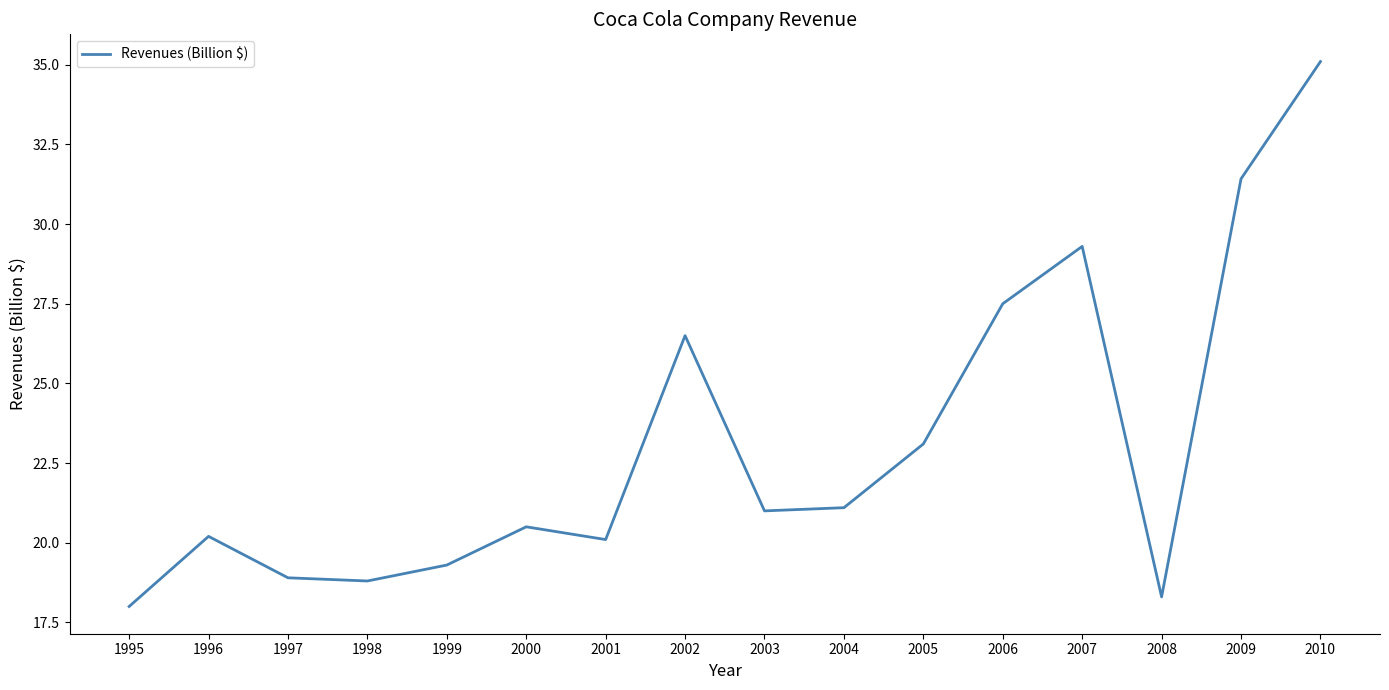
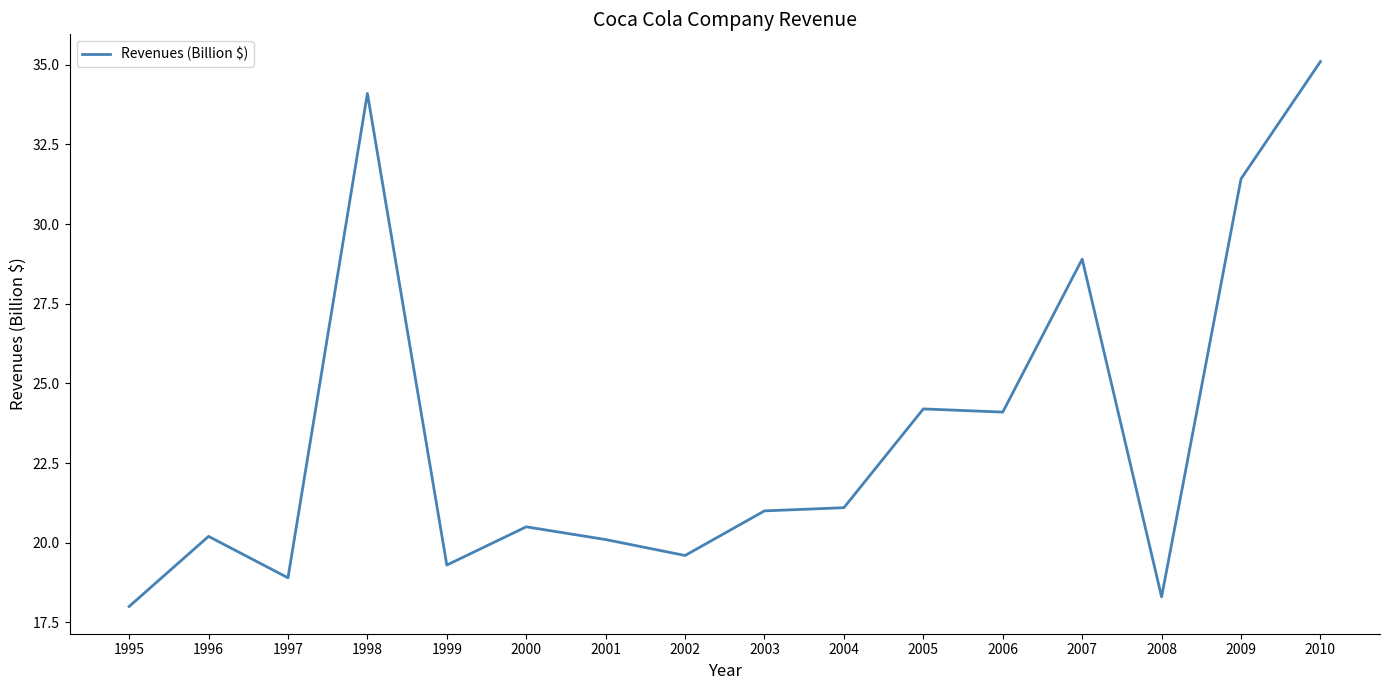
  {
    "1995": 18.0,
    "1996": 20.2,
    "1997": 18.9,
-   "1998": 18.8,
+   "1998": 34.1,
    "1999": 19.3,
    "2000": 20.5,
    "2001": 20.1,
-   "2002": 26.5,
+   "2002": 19.6,
    "2003": 21.0,
    "2004": 21.1,
-   "2005": 23.1,
-   "2006": 27.5,
-   "2007": 29.3,
+   "2005": 24.2,
+   "2006": 24.1,
+   "2007": 28.9,
    "2008": 18.3,
    "2009": 31.4,
    "2010": 35.1
  }
